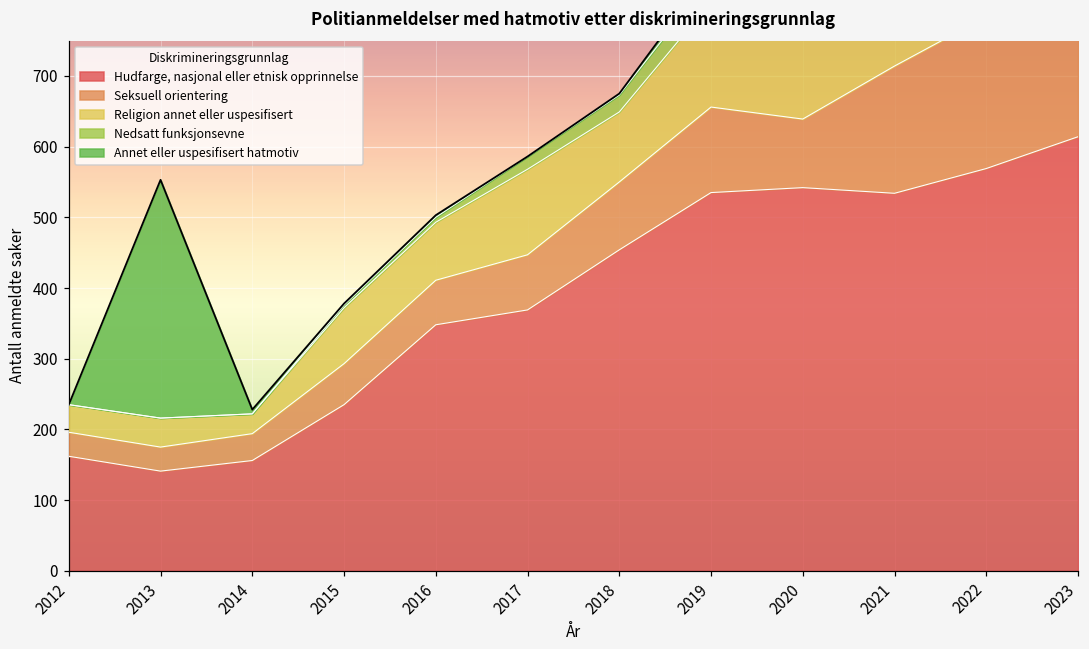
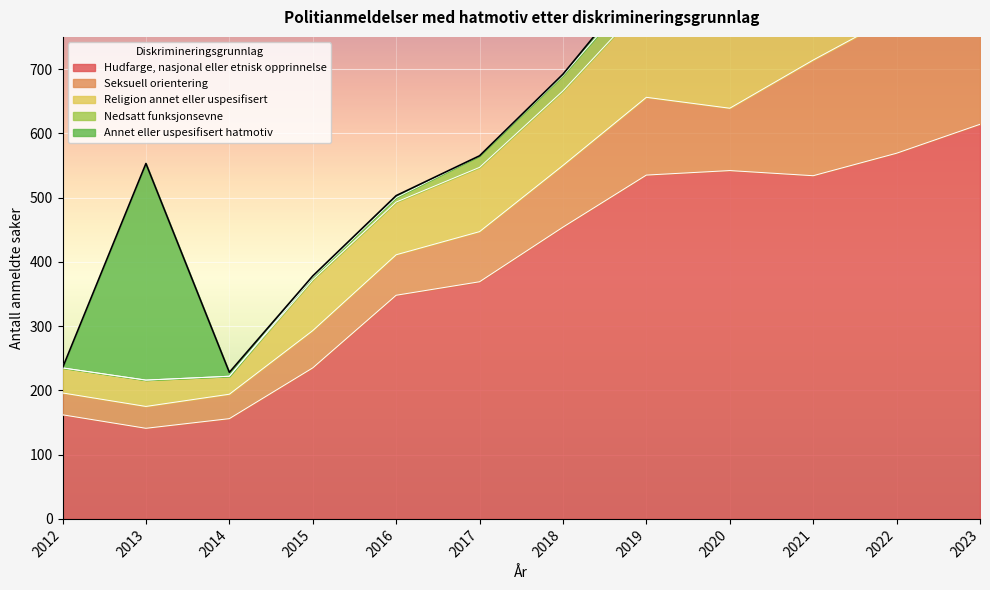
  {
    "Religion annet eller uspesifisert": {
      "2016": 80,
-     "2017": 120,
-     "2018": 100
+     "2017": 100,
+     "2018": 120
    },
    "Annet eller uspesifisert hatmotiv": {
      "2013": 340,
      "2014": 10
    }
  }
